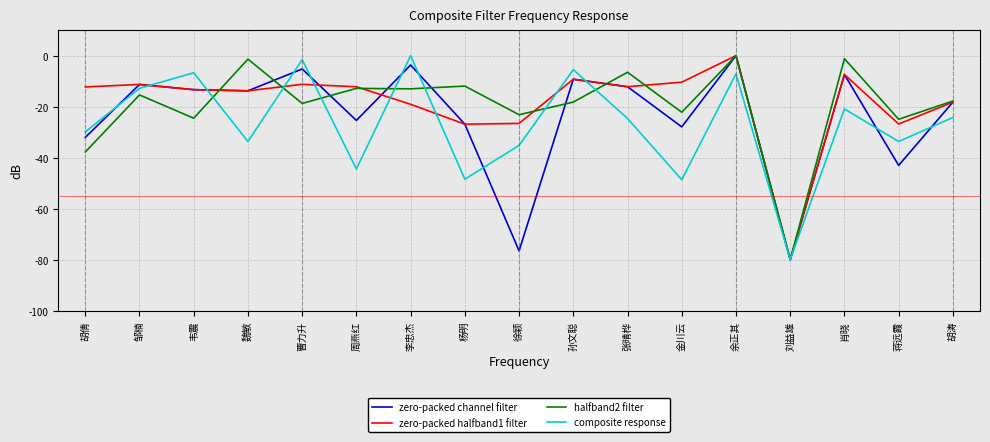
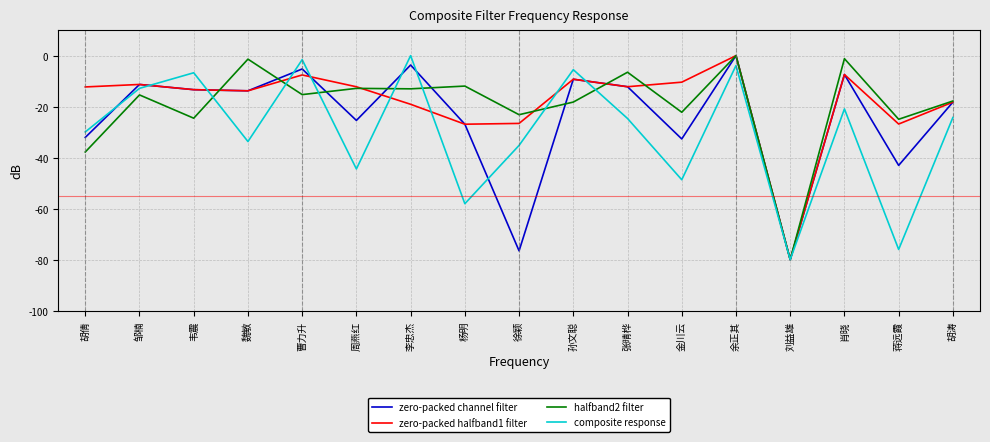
  {
    "zero-packed channel filter": {
      "胡倩": -32,
      "曹力升": -5,
      "周燕红": -25,
      "李忠杰": -4,
      "徐颖": -77,
-     "金川云": -28,
+     "金川云": -33,
      "蒋远霞": -43
    },
    "zero-packed halfband1 filter": {
      "胡倩": -12,
-     "曹力升": -11,
+     "曹力升": -8,
      "李忠杰": -19,
      "徐颖": -27,
      "金川云": -10,
      "蒋远霞": -27
    },
    "halfband2 filter": {
      "胡倩": -38,
      "邹楠": -15,
      "韦震": -25,
      "魏敏": -1,
-     "曹力升": -19,
+     "曹力升": -15,
      "李忠杰": -13,
      "杨明": -12,
      "徐颖": -23,
      "孙文聪": -18,
      "张晴桦": -7,
      "金川云": -22,
      "肖晓": -1,
      "蒋远霞": -25
    },
    "composite response": {
      "胡倩": -30,
      "邹楠": -13,
      "韦震": -7,
      "魏敏": -34,
      "曹力升": -2,
      "周燕红": -44,
      "李忠杰": 0,
-     "杨明": -48,
+     "杨明": -58,
      "徐颖": -35,
      "孙文聪": -6,
      "张晴桦": -25,
      "金川云": -49,
-     "余正其": -7,
+     "余正其": -4,
      "肖晓": -21,
-     "蒋远霞": -34,
+     "蒋远霞": -76,
      "胡涛": -24
    }
  }
